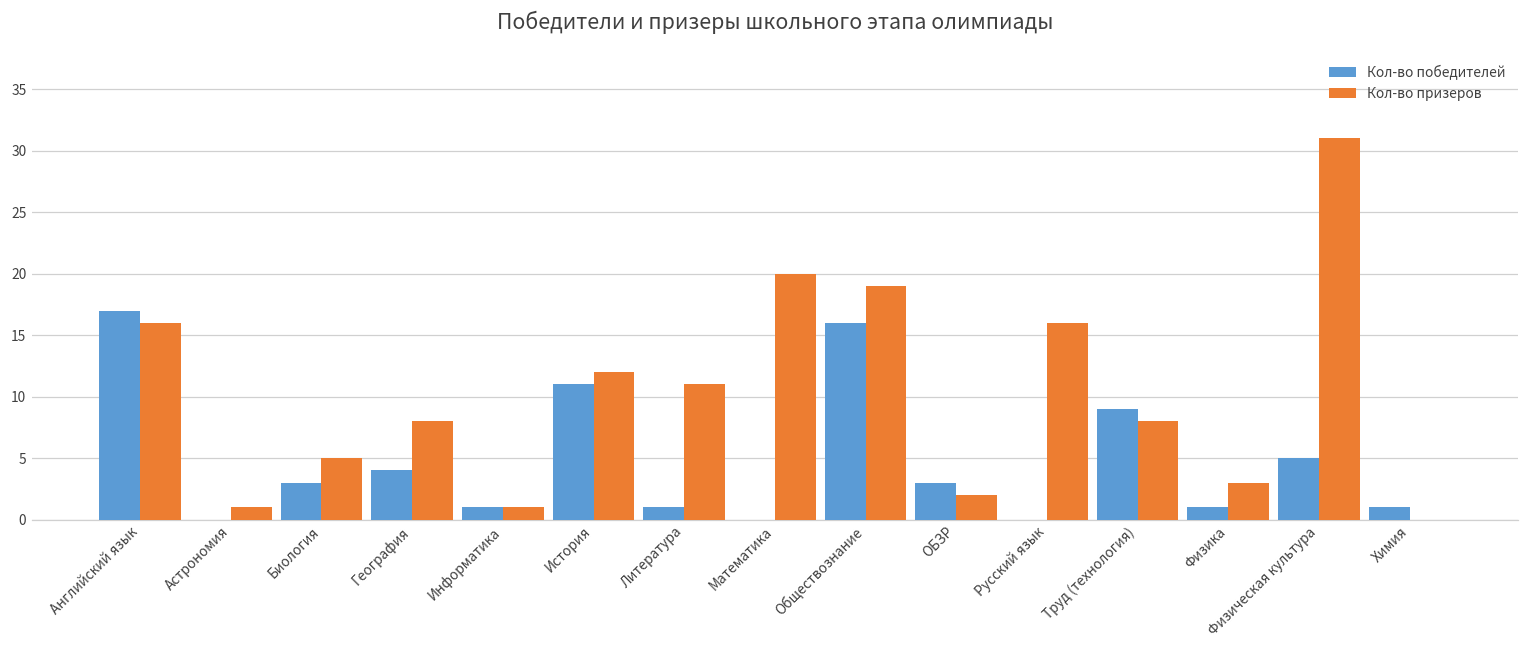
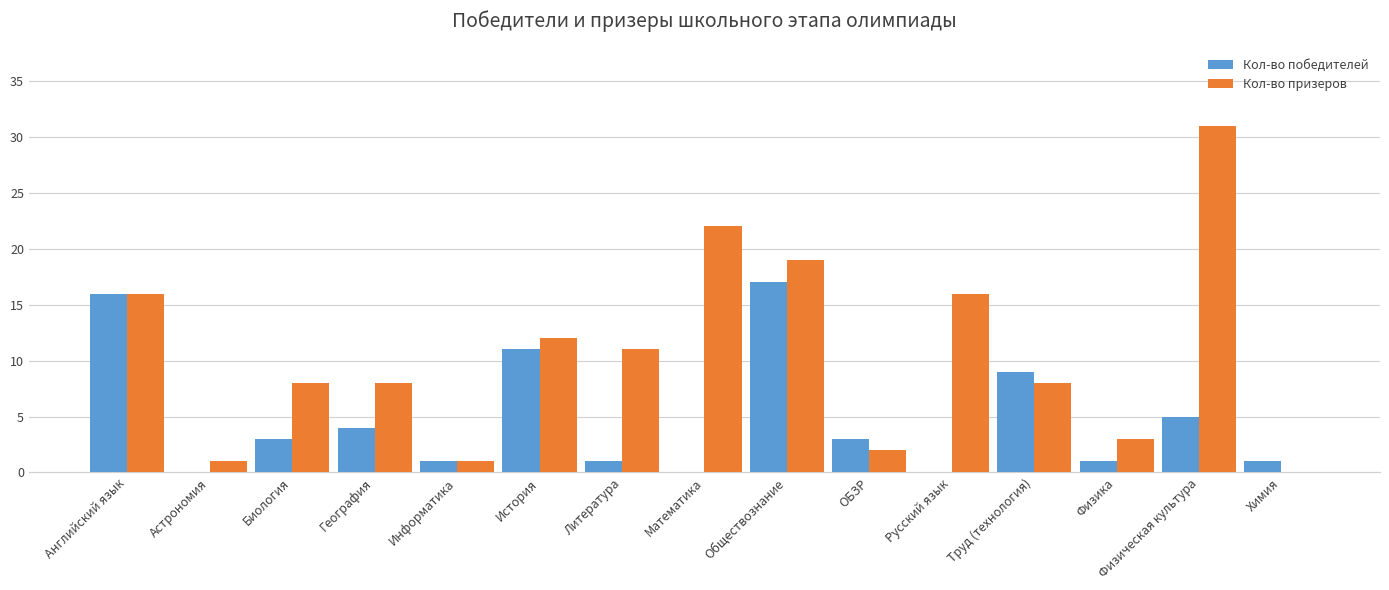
  {
    "Кол-во победителей": {
-     "Английский язык": 17,
+     "Английский язык": 16,
      "Астрономия": 0,
      "Биология": 3,
      "География": 4,
      "Информатика": 1,
      "История": 11,
      "Литература": 1,
      "Математика": 0,
-     "Обществознание": 16,
+     "Обществознание": 17,
      "ОБЗР": 3,
      "Русский язык": 0,
      "Труд (технология)": 9,
      "Физика": 1,
      "Физическая культура": 5,
      "Химия": 1
    },
    "Кол-во призеров": {
      "Английский язык": 16,
      "Астрономия": 1,
-     "Биология": 5,
+     "Биология": 8,
      "География": 8,
      "Информатика": 1,
      "История": 12,
      "Литература": 11,
-     "Математика": 20,
+     "Математика": 22,
      "Обществознание": 19,
      "ОБЗР": 2,
      "Русский язык": 16,
      "Труд (технология)": 8,
      "Физика": 3,
      "Физическая культура": 31,
      "Химия": 0
    }
  }
